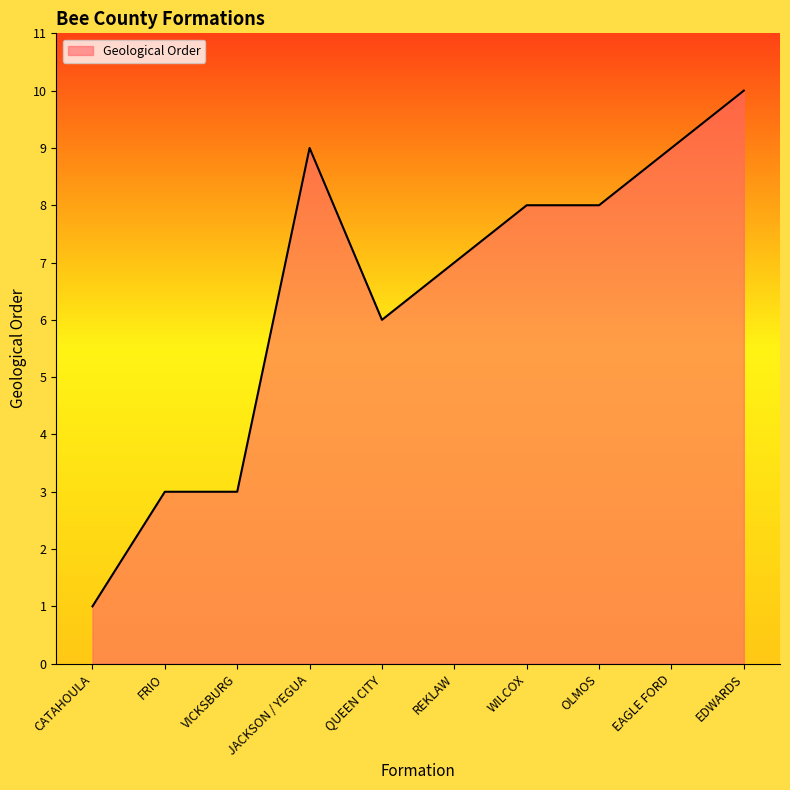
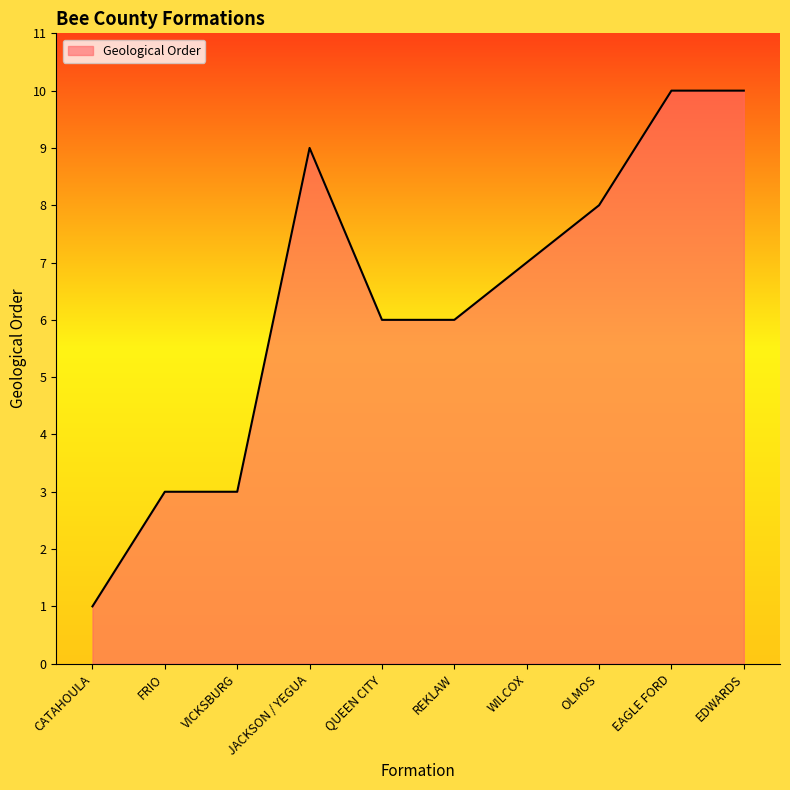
  {
    "CATAHOULA": 1,
    "FRIO": 3,
    "VICKSBURG": 3,
    "JACKSON / YEGUA": 9,
    "QUEEN CITY": 6,
-   "REKLAW": 7,
-   "WILCOX": 8,
+   "REKLAW": 6,
+   "WILCOX": 7,
    "OLMOS": 8,
-   "EAGLE FORD": 9,
+   "EAGLE FORD": 10,
    "EDWARDS": 10
  }
